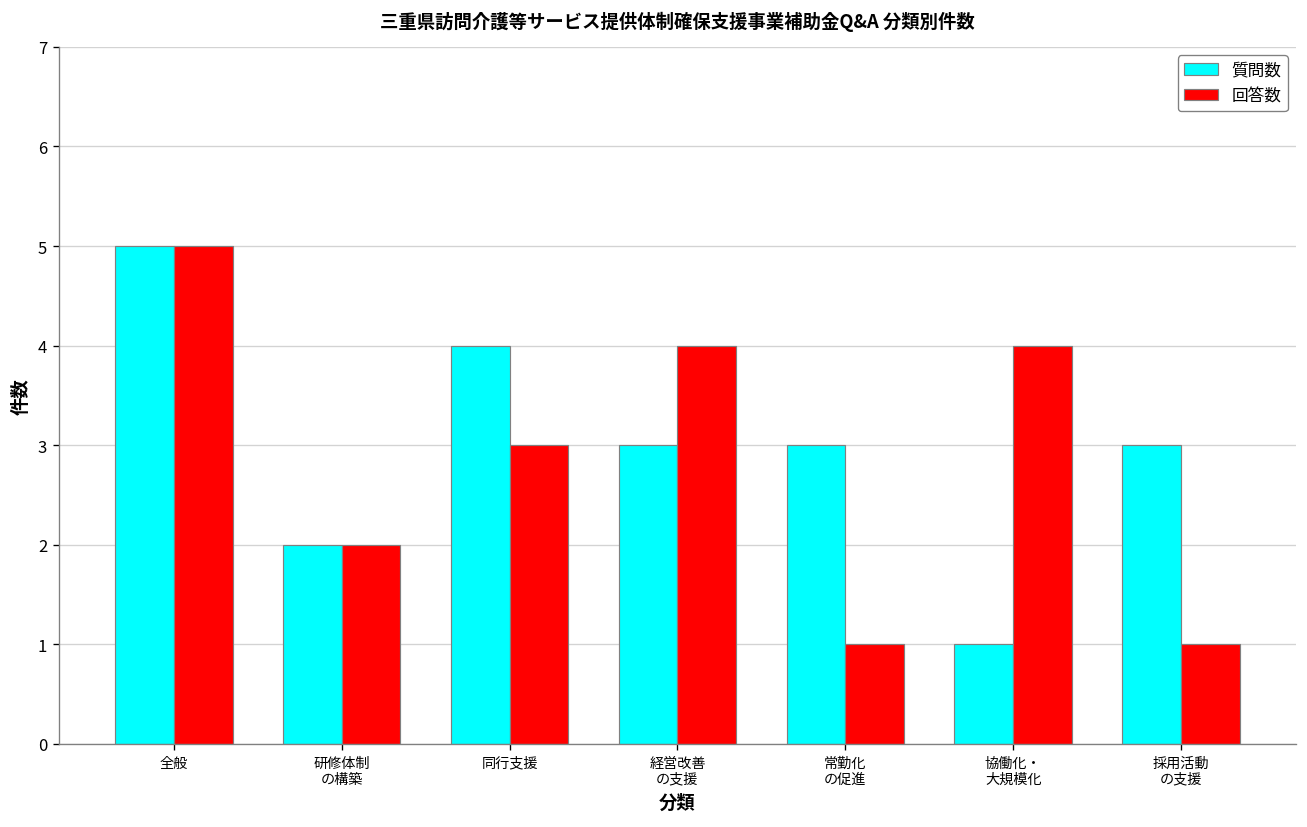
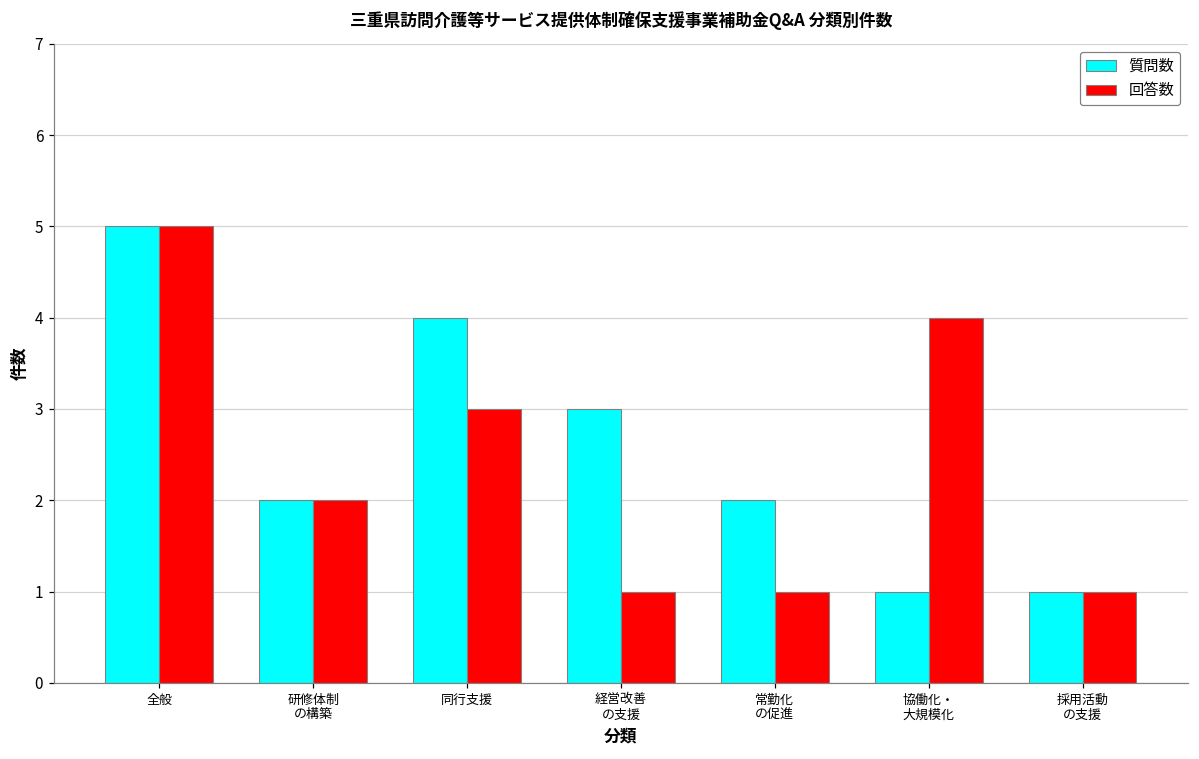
  {
    "質問数": {
      "全般": 5,
      "研修体制 の構築": 2,
      "同行支援": 4,
      "経営改善 の支援": 3,
-     "常勤化 の促進": 3,
+     "常勤化 の促進": 2,
      "協働化・ 大規模化": 1,
-     "採用活動 の支援": 3
+     "採用活動 の支援": 1
    },
    "回答数": {
      "全般": 5,
      "研修体制 の構築": 2,
      "同行支援": 3,
-     "経営改善 の支援": 4,
+     "経営改善 の支援": 1,
      "常勤化 の促進": 1,
      "協働化・ 大規模化": 4,
      "採用活動 の支援": 1
    }
  }
